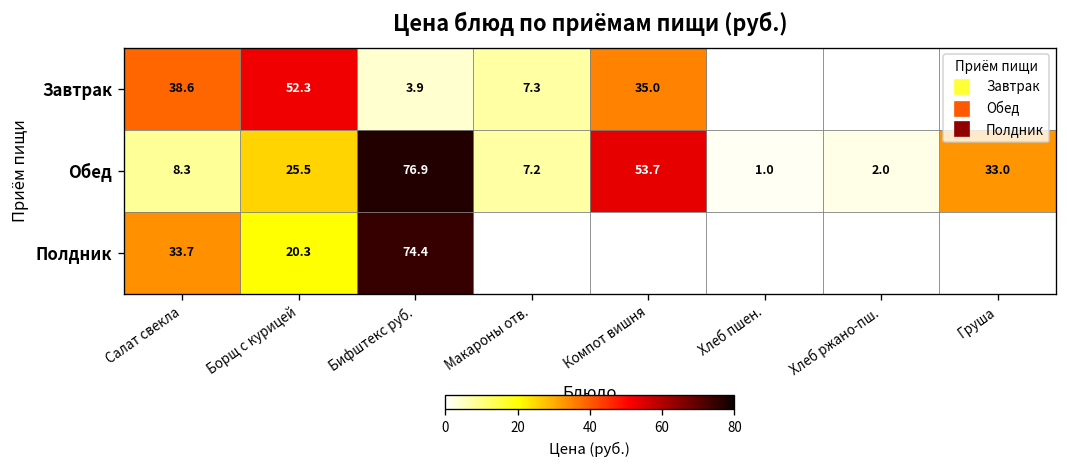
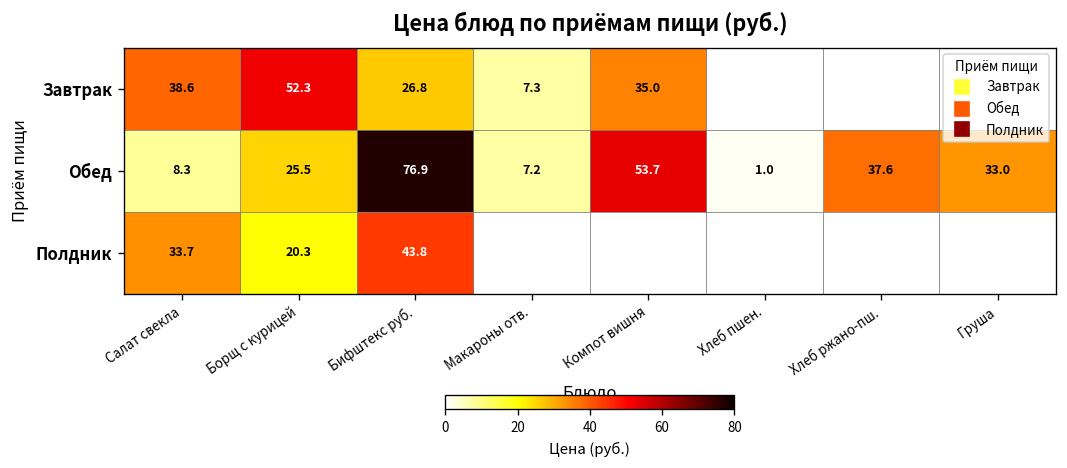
  {
    "Завтрак": {
      "Салат свекла": 38.6,
      "Борщ с курицей": 52.3,
-     "Бифштекс руб.": 3.9,
+     "Бифштекс руб.": 26.8,
      "Макароны отв.": 7.3,
      "Компот вишня": 35.0
    },
    "Обед": {
      "Салат свекла": 8.3,
      "Борщ с курицей": 25.5,
      "Бифштекс руб.": 76.9,
      "Макароны отв.": 7.2,
      "Компот вишня": 53.7,
      "Хлеб пшен.": 1.0,
-     "Хлеб ржано-пш.": 2.0,
+     "Хлеб ржано-пш.": 37.6,
      "Груша": 33.0
    },
    "Полдник": {
      "Салат свекла": 33.7,
      "Борщ с курицей": 20.3,
-     "Бифштекс руб.": 74.4
+     "Бифштекс руб.": 43.8
    }
  }
